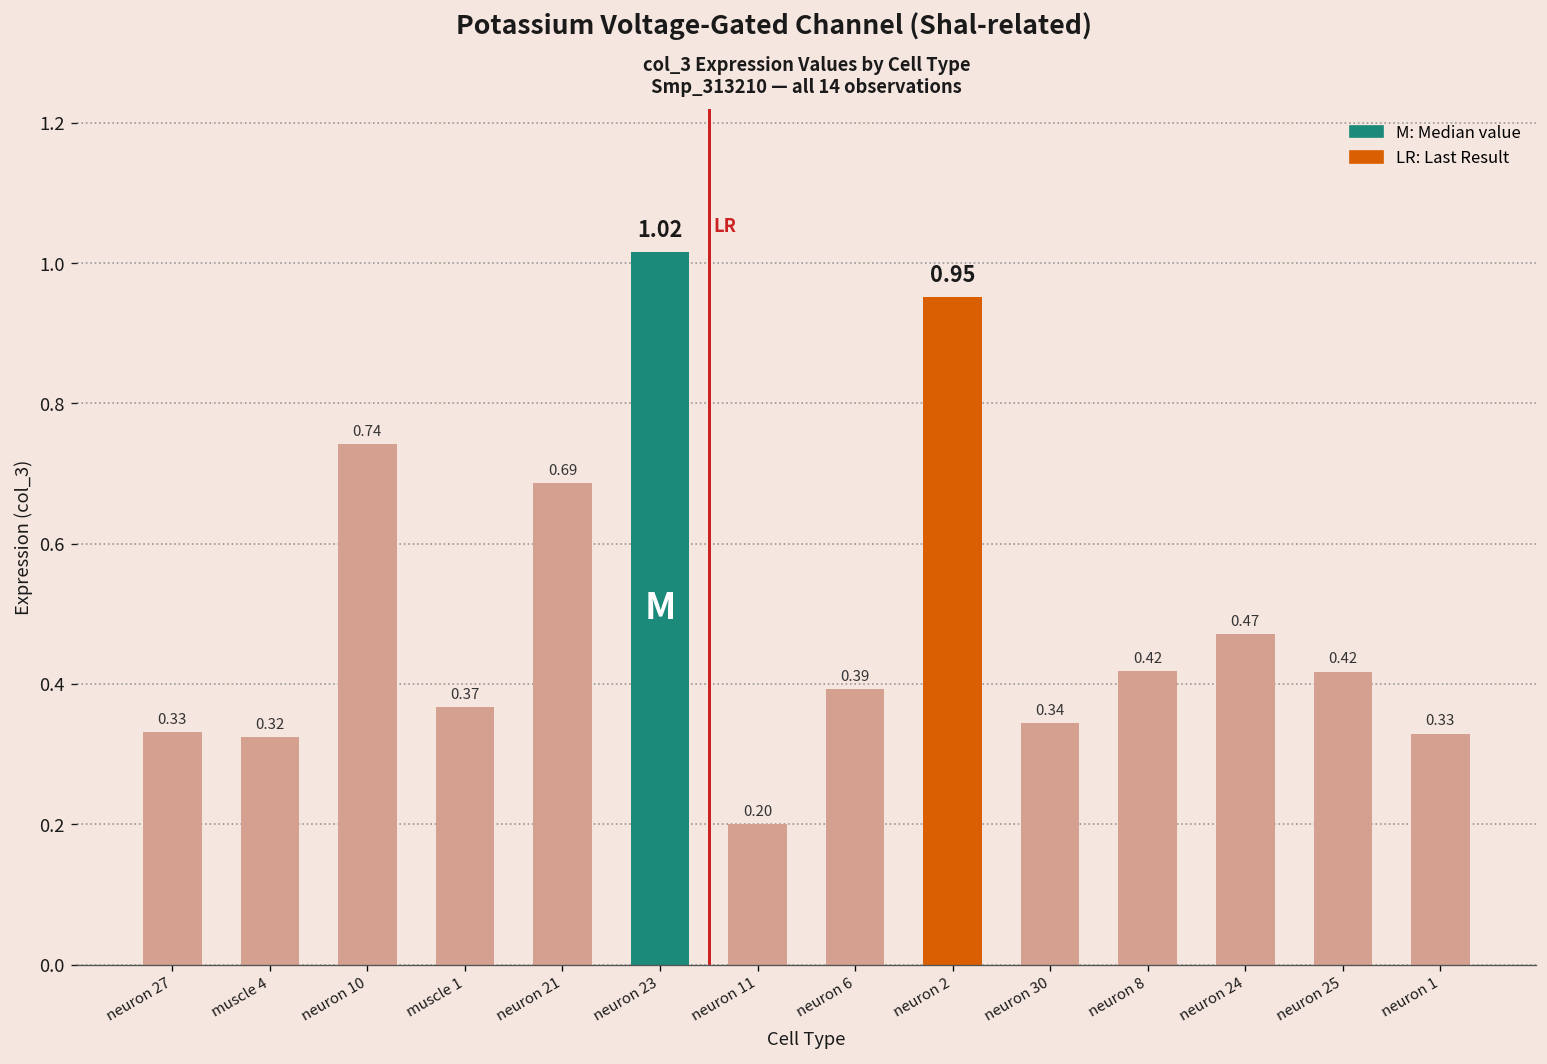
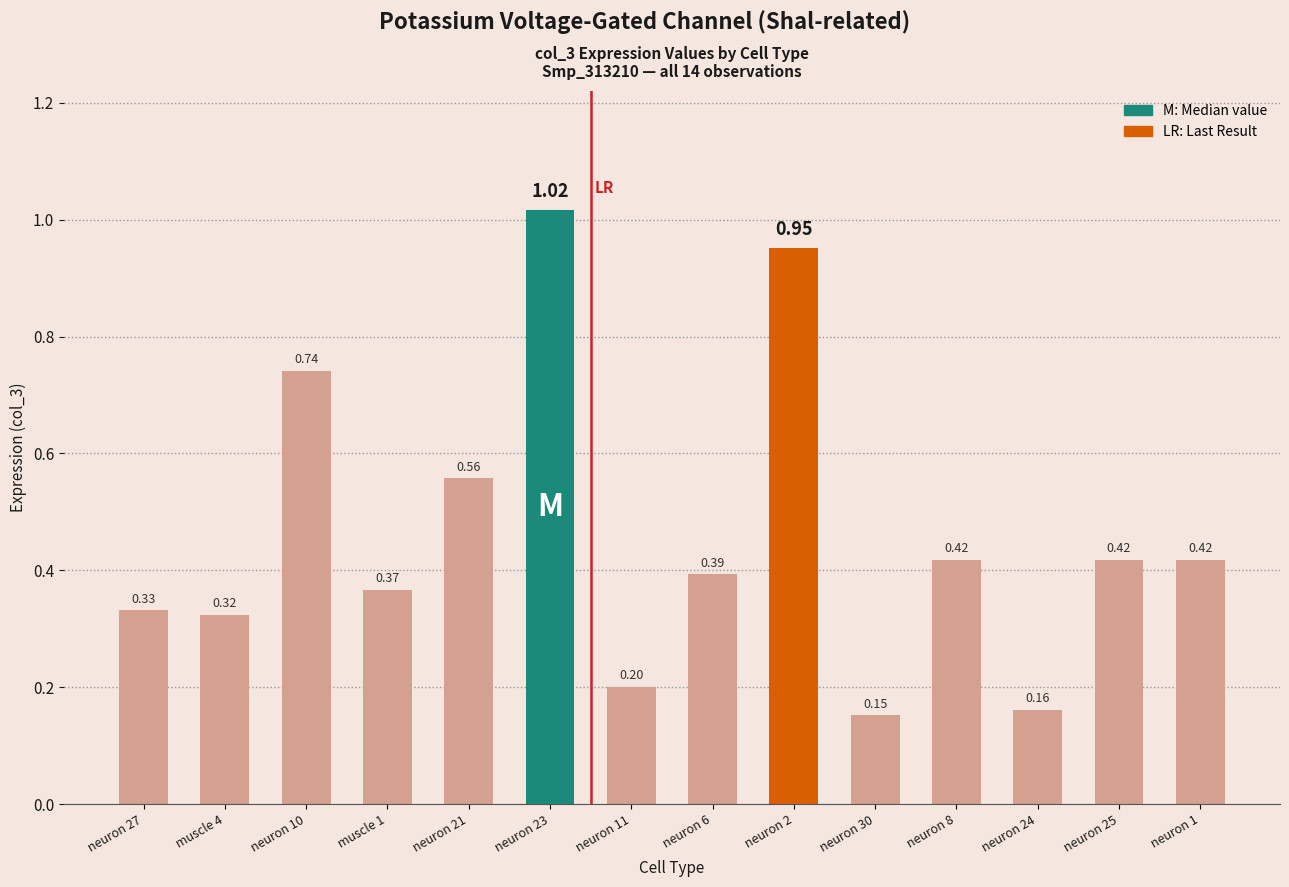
  {
    "neuron 27": 0.33,
    "muscle 4": 0.32,
    "neuron 10": 0.74,
    "muscle 1": 0.37,
-   "neuron 21": 0.69,
+   "neuron 21": 0.56,
    "neuron 23": 1.02,
    "neuron 11": 0.20,
    "neuron 6": 0.39,
    "neuron 2": 0.95,
-   "neuron 30": 0.34,
+   "neuron 30": 0.15,
    "neuron 8": 0.42,
-   "neuron 24": 0.47,
+   "neuron 24": 0.16,
    "neuron 25": 0.42,
-   "neuron 1": 0.33
+   "neuron 1": 0.42
  }
